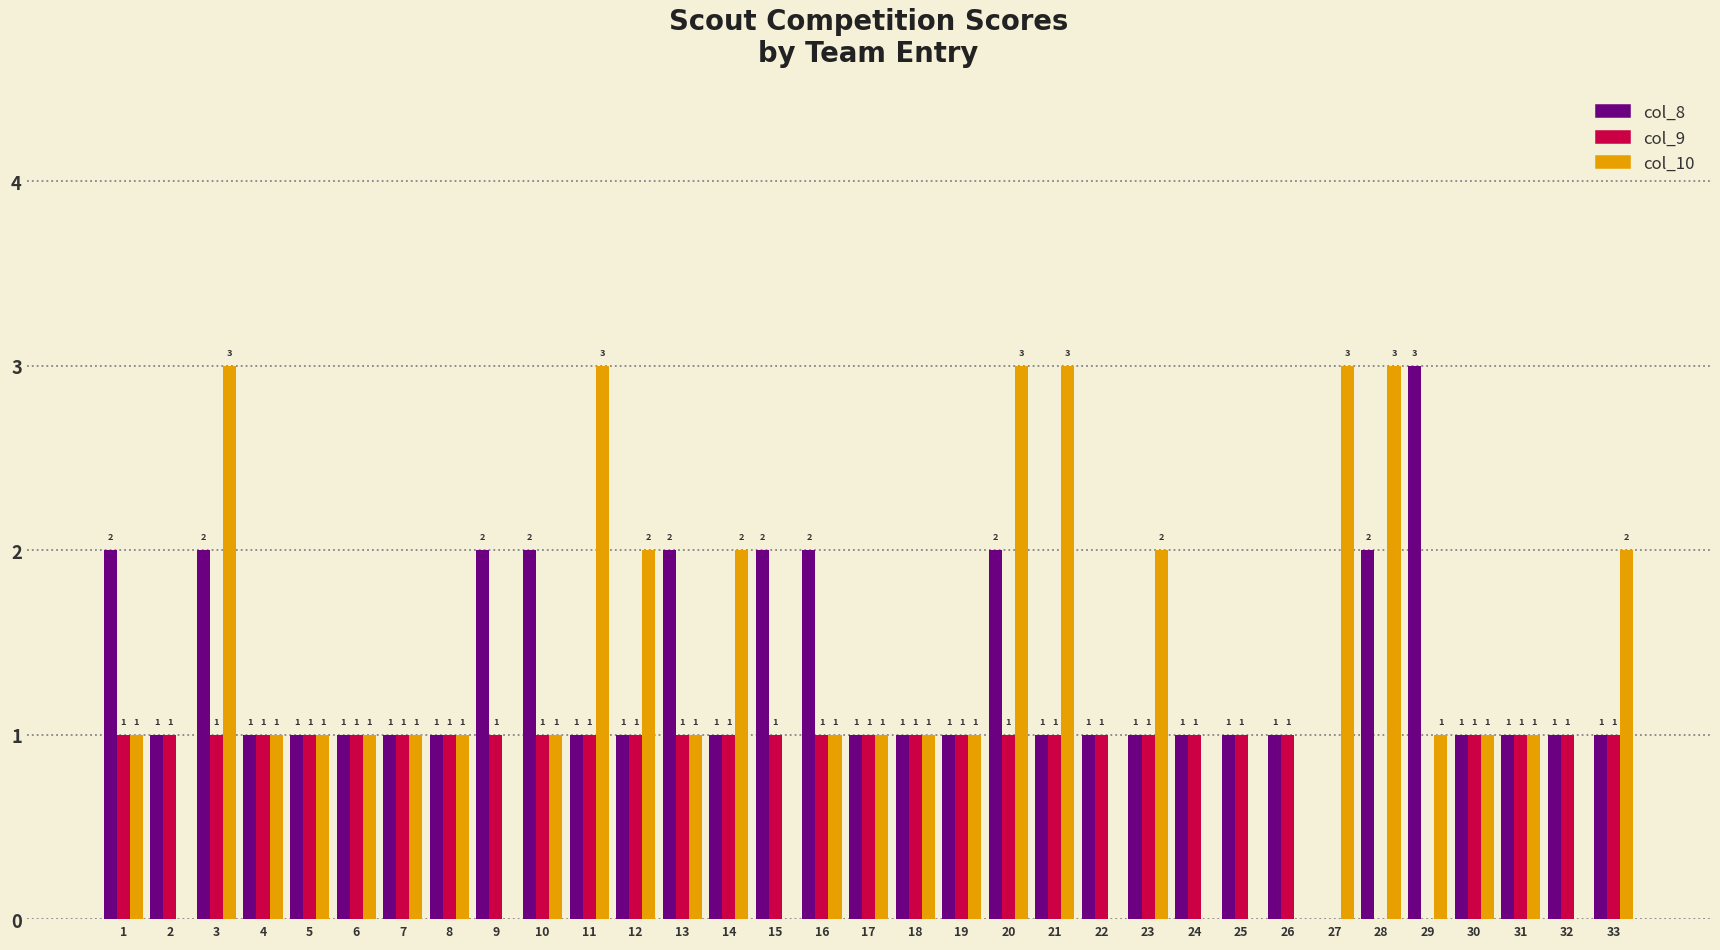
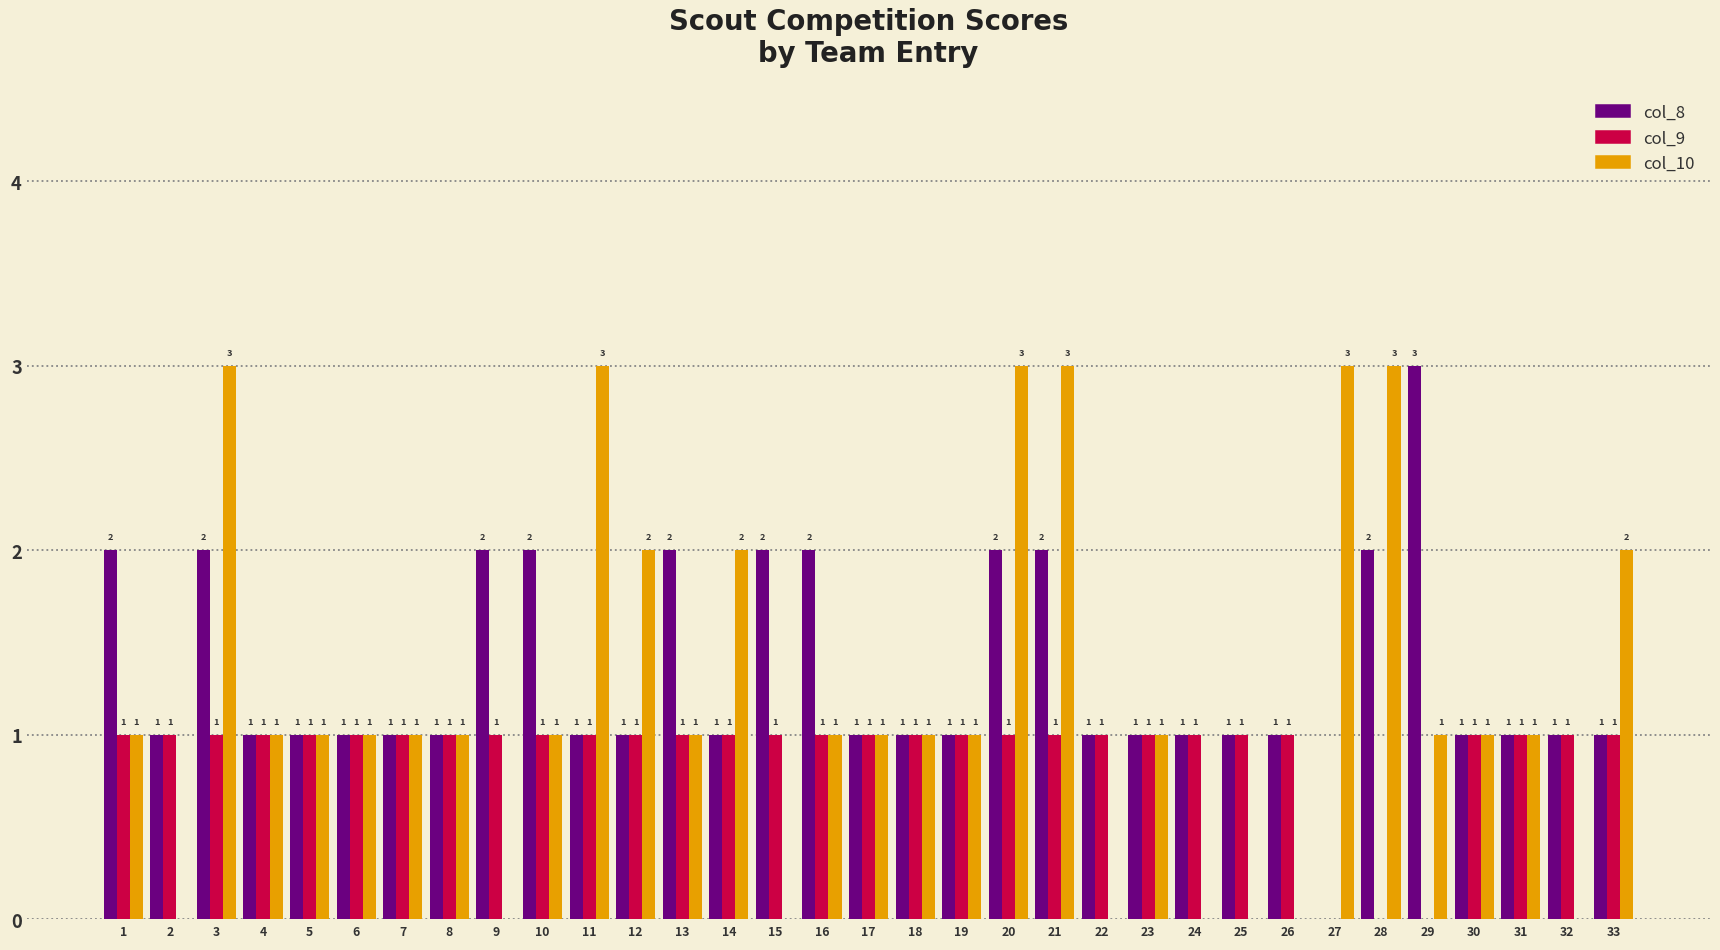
  {
    "col_8": {
      "1": 2,
      "2": 1,
      "3": 2,
      "4": 1,
      "5": 1,
      "6": 1,
      "7": 1,
      "8": 1,
      "9": 2,
      "10": 2,
      "11": 1,
      "12": 1,
      "13": 2,
      "14": 1,
      "15": 2,
      "16": 2,
      "17": 1,
      "18": 1,
      "19": 1,
      "20": 2,
-     "21": 1,
+     "21": 2,
      "22": 1,
      "23": 1,
      "24": 1,
      "25": 1,
      "26": 1,
      "28": 2,
      "29": 3,
      "30": 1,
      "31": 1,
      "32": 1,
      "33": 1
    },
    "col_9": {
      "1": 1,
      "2": 1,
      "3": 1,
      "4": 1,
      "5": 1,
      "6": 1,
      "7": 1,
      "8": 1,
      "9": 1,
      "10": 1,
      "11": 1,
      "12": 1,
      "13": 1,
      "14": 1,
      "15": 1,
      "16": 1,
      "17": 1,
      "18": 1,
      "19": 1,
      "20": 1,
      "21": 1,
      "22": 1,
      "23": 1,
      "24": 1,
      "25": 1,
      "26": 1,
      "30": 1,
      "31": 1,
      "32": 1,
      "33": 1
    },
    "col_10": {
      "1": 1,
      "3": 3,
      "4": 1,
      "5": 1,
      "6": 1,
      "7": 1,
      "8": 1,
      "10": 1,
      "11": 3,
      "12": 2,
      "13": 1,
      "14": 2,
      "16": 1,
      "17": 1,
      "18": 1,
      "19": 1,
      "20": 3,
      "21": 3,
-     "23": 2,
+     "23": 1,
      "27": 3,
      "28": 3,
      "29": 1,
      "30": 1,
      "31": 1,
      "33": 2
    }
  }
